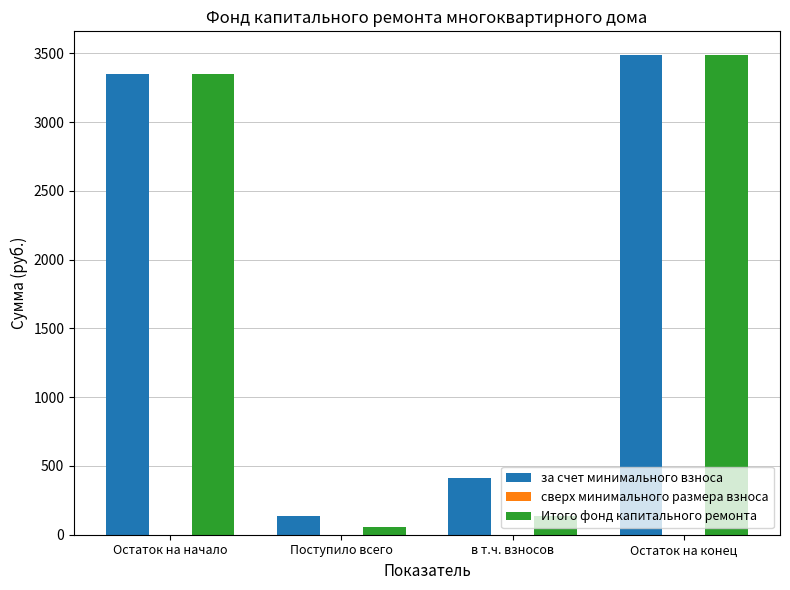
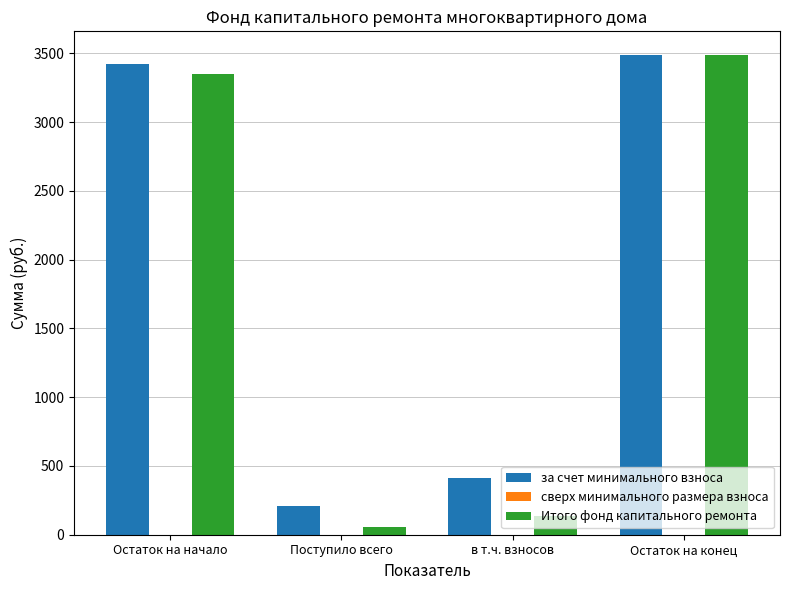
  {
    "за счет минимального взноса": {
-     "Остаток на начало": 3350,
-     "Поступило всего": 130,
+     "Остаток на начало": 3420,
+     "Поступило всего": 210,
      "в т.ч. взносов": 410,
      "Остаток на конец": 3490
    },
    "сверх минимального размера взноса": {
      "Остаток на начало": 0,
      "Поступило всего": 0,
      "в т.ч. взносов": 0,
      "Остаток на конец": 0
    },
    "Итого фонд капитального ремонта": {
      "Остаток на начало": 3350,
      "Поступило всего": 50,
      "Остаток на конец": 3490
    }
  }
